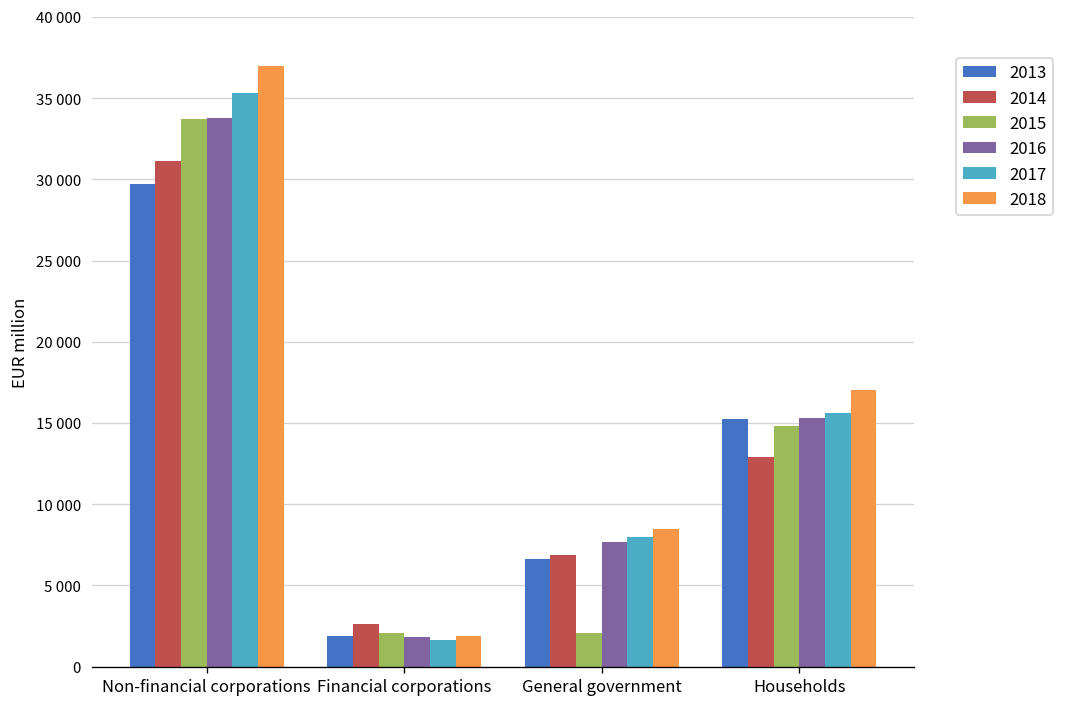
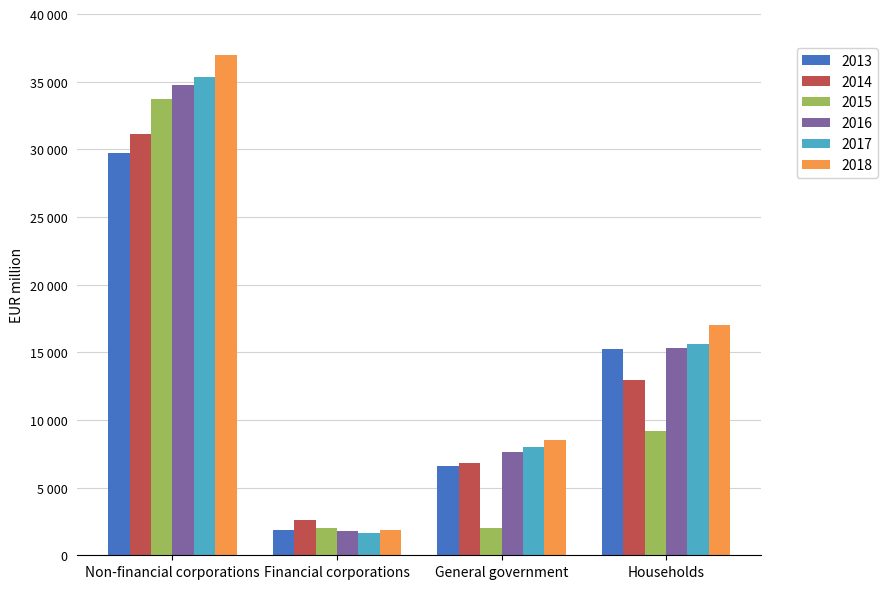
  {
    "2014": {
      "Non-financial corporations": 31100,
      "Financial corporations": 2600,
      "General government": 6900,
      "Households": 12900
    },
    "2015": {
      "Non-financial corporations": 33700,
      "Financial corporations": 2000,
      "General government": 2000,
-     "Households": 14800
+     "Households": 9200
    },
    "2016": {
-     "Non-financial corporations": 33800,
+     "Non-financial corporations": 34800,
      "Financial corporations": 1800,
      "General government": 7600,
      "Households": 15300
    },
    "2018": {
      "Non-financial corporations": 37000,
      "Financial corporations": 1900,
      "General government": 8500,
      "Households": 17000
    }
  }
